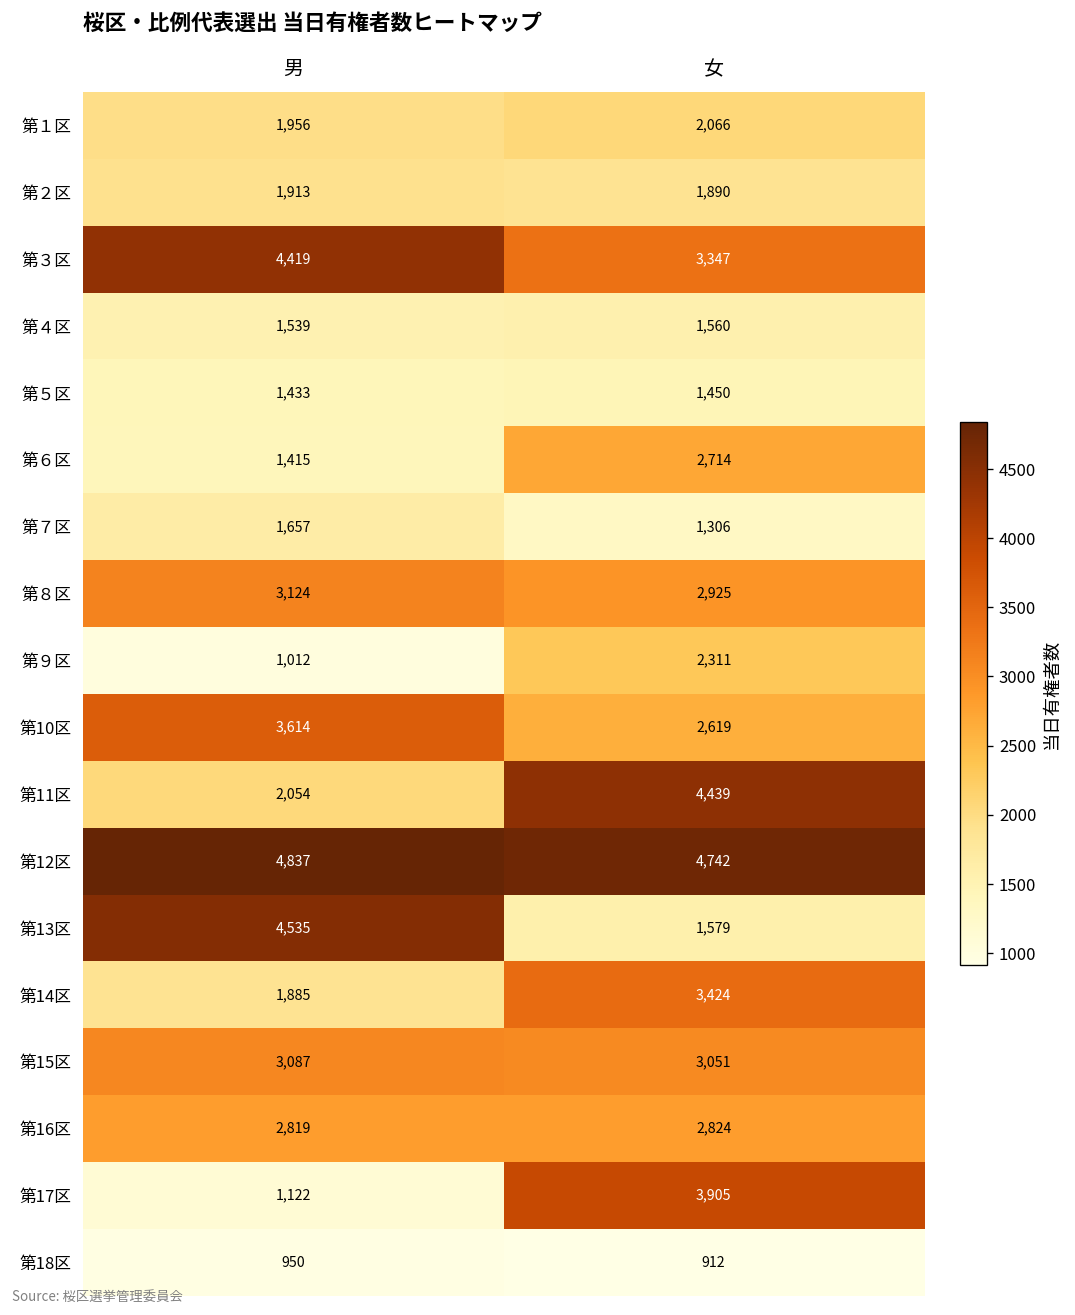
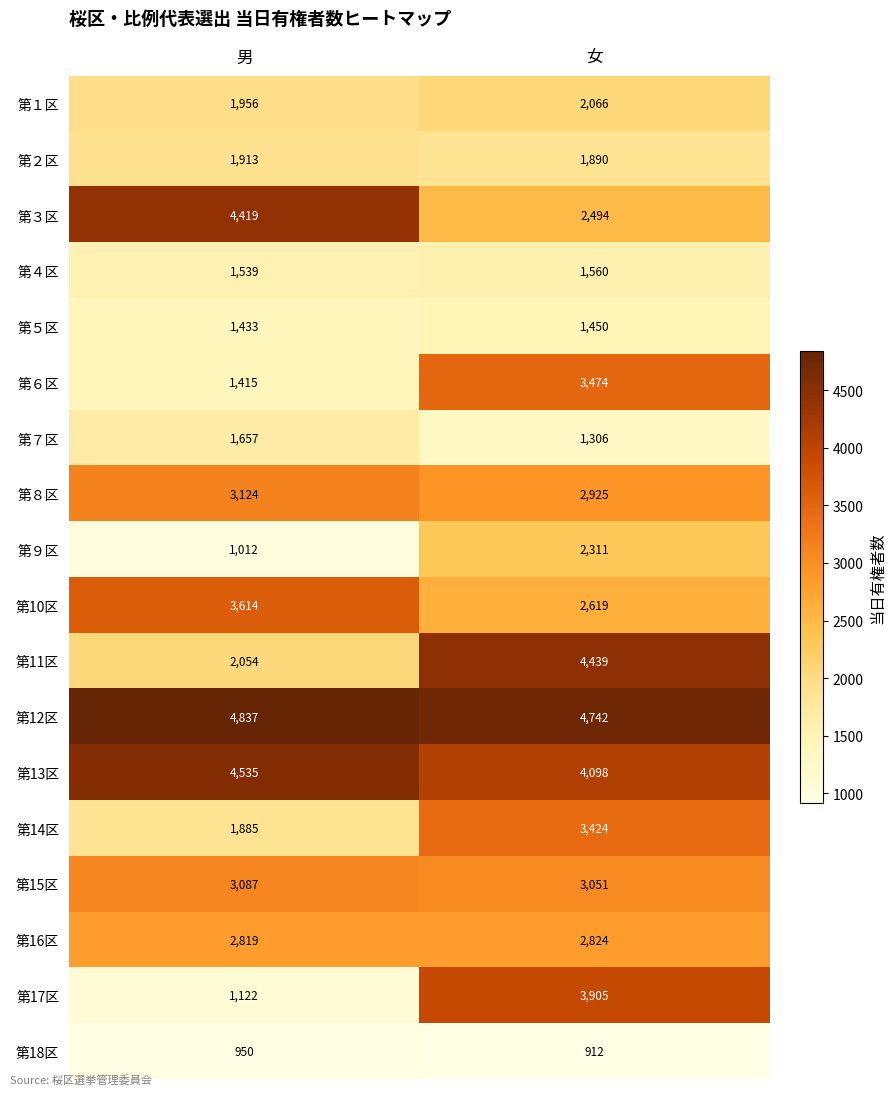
  {
    "第１区": {
      "男": "1,956",
      "女": "2,066"
    },
    "第２区": {
      "男": "1,913",
      "女": "1,890"
    },
    "第３区": {
      "男": "4,419",
-     "女": "3,347"
+     "女": "2,494"
    },
    "第４区": {
      "男": "1,539",
      "女": "1,560"
    },
    "第５区": {
      "男": "1,433",
      "女": "1,450"
    },
    "第６区": {
      "男": "1,415",
-     "女": "2,714"
+     "女": "3,474"
    },
    "第７区": {
      "男": "1,657",
      "女": "1,306"
    },
    "第８区": {
      "男": "3,124",
      "女": "2,925"
    },
    "第９区": {
      "男": "1,012",
      "女": "2,311"
    },
    "第10区": {
      "男": "3,614",
      "女": "2,619"
    },
    "第11区": {
      "男": "2,054",
      "女": "4,439"
    },
    "第12区": {
      "男": "4,837",
      "女": "4,742"
    },
    "第13区": {
      "男": "4,535",
-     "女": "1,579"
+     "女": "4,098"
    },
    "第14区": {
      "男": "1,885",
      "女": "3,424"
    },
    "第15区": {
      "男": "3,087",
      "女": "3,051"
    },
    "第16区": {
      "男": "2,819",
      "女": "2,824"
    },
    "第17区": {
      "男": "1,122",
      "女": "3,905"
    },
    "第18区": {
      "男": "950",
      "女": "912"
    }
  }
